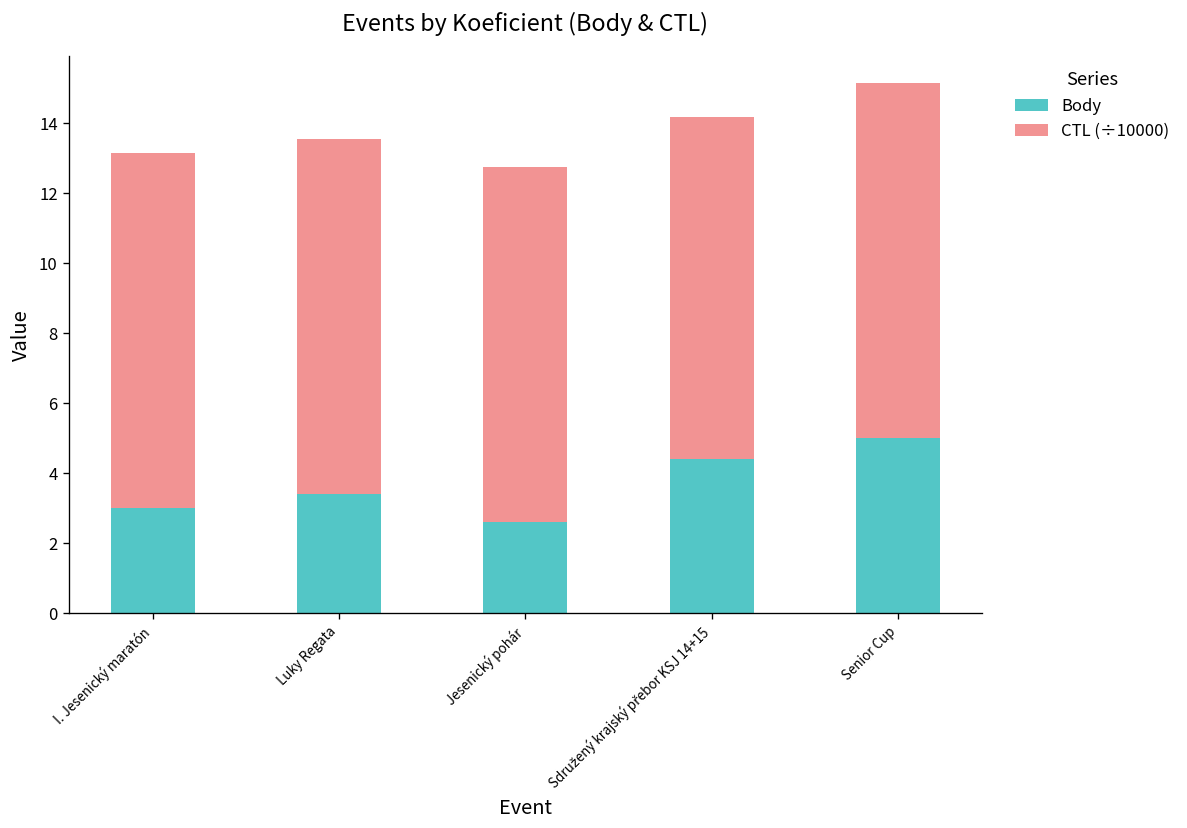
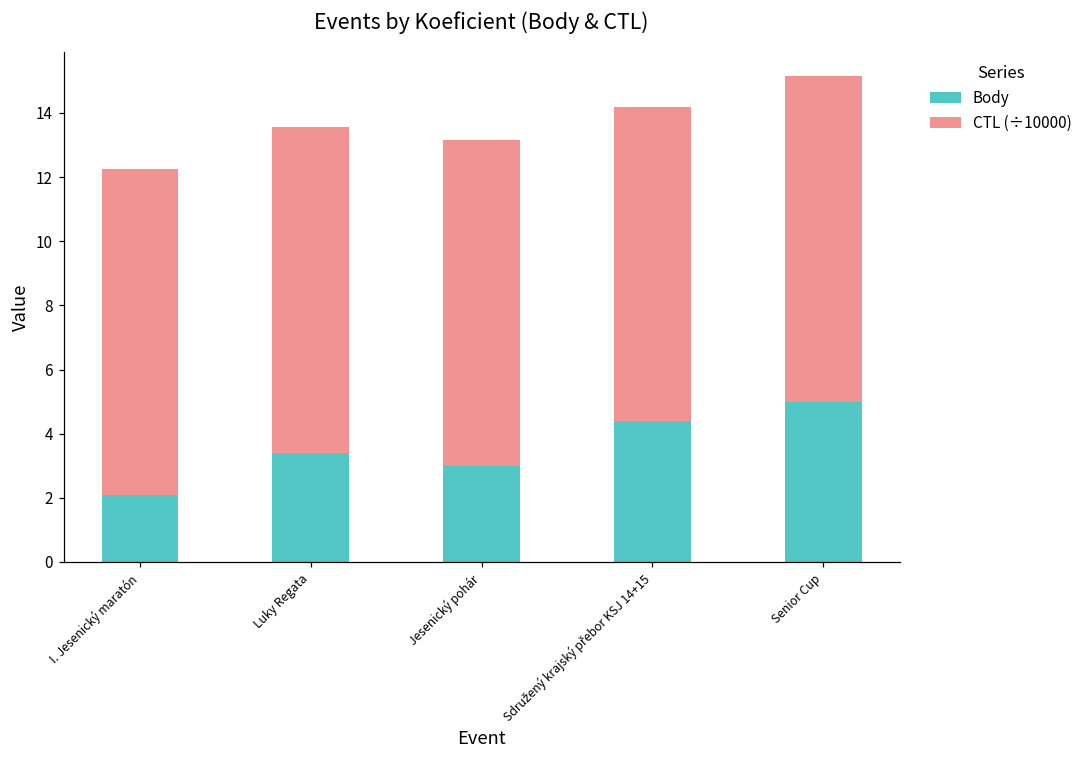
  {
    "Body": {
-     "I. Jesenický maratón": 3.0,
+     "I. Jesenický maratón": 2.1,
      "Luky Regata": 3.4,
-     "Jesenický pohár": 2.6,
+     "Jesenický pohár": 3.0,
      "Sdružený krajský přebor KSJ 14+15": 4.4,
      "Senior Cup": 5.0
    },
    "CTL (÷10000)": {
      "I. Jesenický maratón": 10.2,
      "Luky Regata": 10.2,
      "Jesenický pohár": 10.2,
      "Sdružený krajský přebor KSJ 14+15": 9.8,
      "Senior Cup": 10.2
    }
  }
